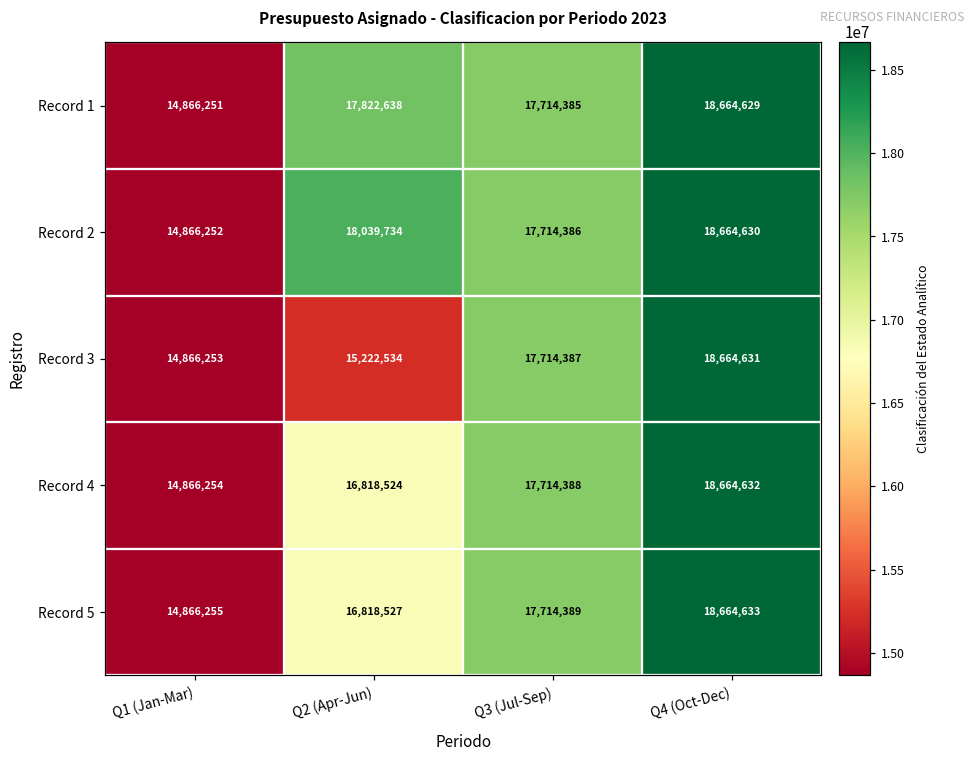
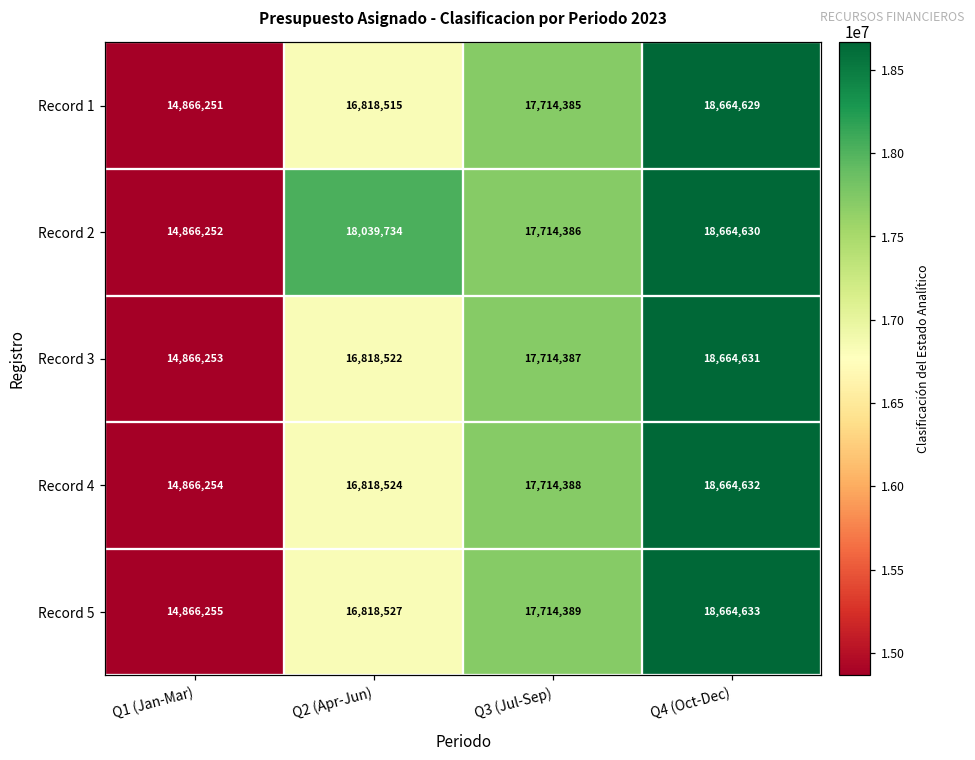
  {
    "Record 1": {
      "Q1 (Jan-Mar)": "14,866,251",
-     "Q2 (Apr-Jun)": "17,822,638",
+     "Q2 (Apr-Jun)": "16,818,515",
      "Q3 (Jul-Sep)": "17,714,385",
      "Q4 (Oct-Dec)": "18,664,629"
    },
    "Record 2": {
      "Q1 (Jan-Mar)": "14,866,252",
      "Q2 (Apr-Jun)": "18,039,734",
      "Q3 (Jul-Sep)": "17,714,386",
      "Q4 (Oct-Dec)": "18,664,630"
    },
    "Record 3": {
      "Q1 (Jan-Mar)": "14,866,253",
-     "Q2 (Apr-Jun)": "15,222,534",
+     "Q2 (Apr-Jun)": "16,818,522",
      "Q3 (Jul-Sep)": "17,714,387",
      "Q4 (Oct-Dec)": "18,664,631"
    },
    "Record 4": {
      "Q1 (Jan-Mar)": "14,866,254",
      "Q2 (Apr-Jun)": "16,818,524",
      "Q3 (Jul-Sep)": "17,714,388",
      "Q4 (Oct-Dec)": "18,664,632"
    },
    "Record 5": {
      "Q1 (Jan-Mar)": "14,866,255",
      "Q2 (Apr-Jun)": "16,818,527",
      "Q3 (Jul-Sep)": "17,714,389",
      "Q4 (Oct-Dec)": "18,664,633"
    }
  }
